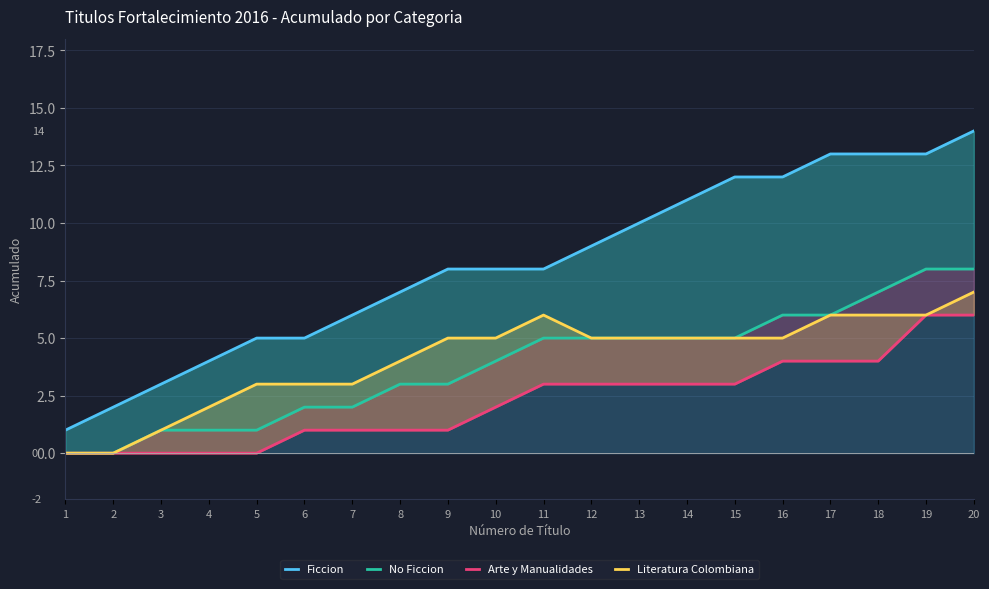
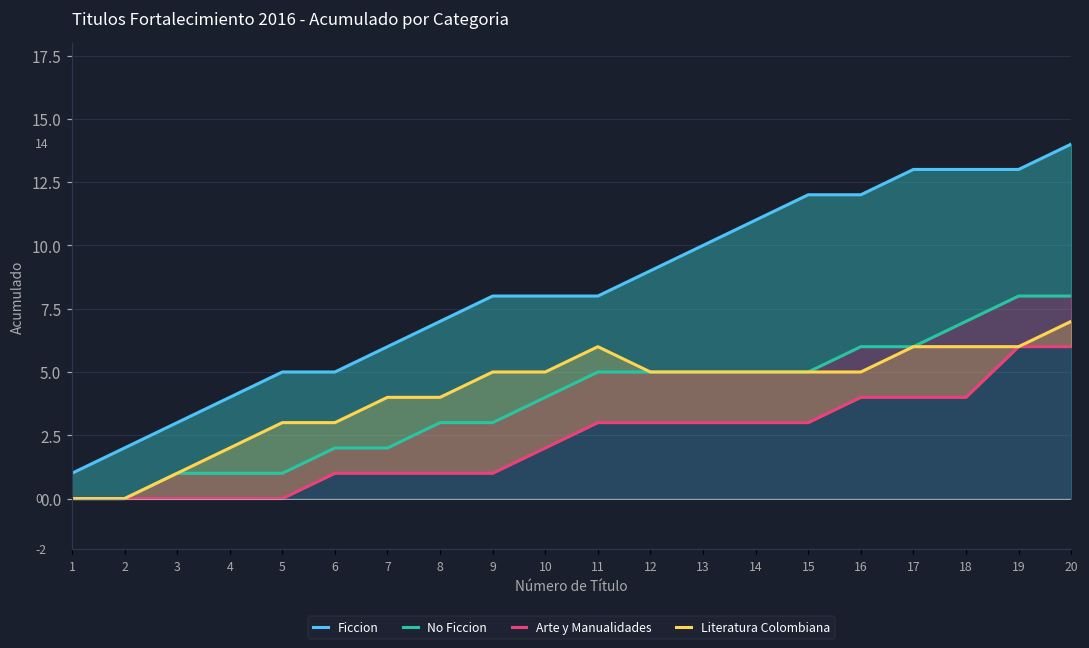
  {
    "Ficcion": {
      "1": 1,
      "2": 2,
      "3": 3,
      "4": 4,
      "5": 5,
      "6": 5,
      "7": 6,
      "8": 7,
      "9": 8,
      "10": 8,
      "11": 8,
      "12": 9,
      "13": 10,
      "14": 11,
      "15": 12,
      "16": 12,
      "17": 13,
      "18": 13,
      "19": 13,
      "20": 14
    },
    "No Ficcion": {
      "4": 1,
      "5": 1,
      "6": 2,
      "7": 2,
      "8": 3,
      "9": 3,
      "10": 4,
      "11": 5,
      "16": 6,
      "18": 7,
      "19": 8,
      "20": 8
    },
    "Arte y Manualidades": {
      "3": 0,
      "4": 0,
      "5": 0,
      "6": 1,
      "7": 1,
      "8": 1,
      "9": 1,
      "10": 2,
      "11": 3,
      "12": 3,
      "13": 3,
      "14": 3,
      "15": 3,
      "16": 4,
      "17": 4,
      "18": 4,
      "20": 6
    },
    "Literatura Colombiana": {
      "4": 2,
      "5": 3,
      "6": 3,
-     "7": 3,
+     "7": 4,
      "8": 4,
      "9": 5,
      "10": 5,
      "11": 6,
      "16": 5,
      "18": 6,
      "20": 7
    }
  }
